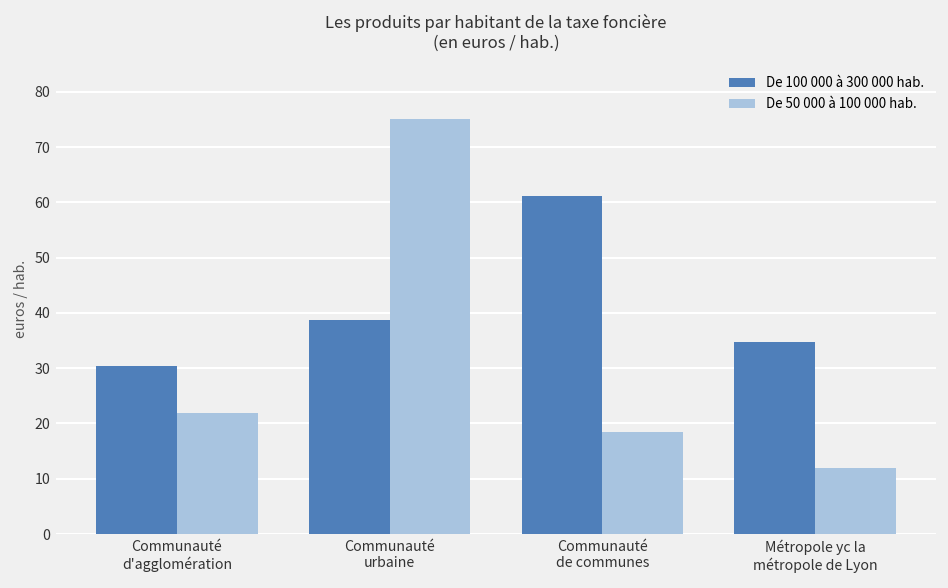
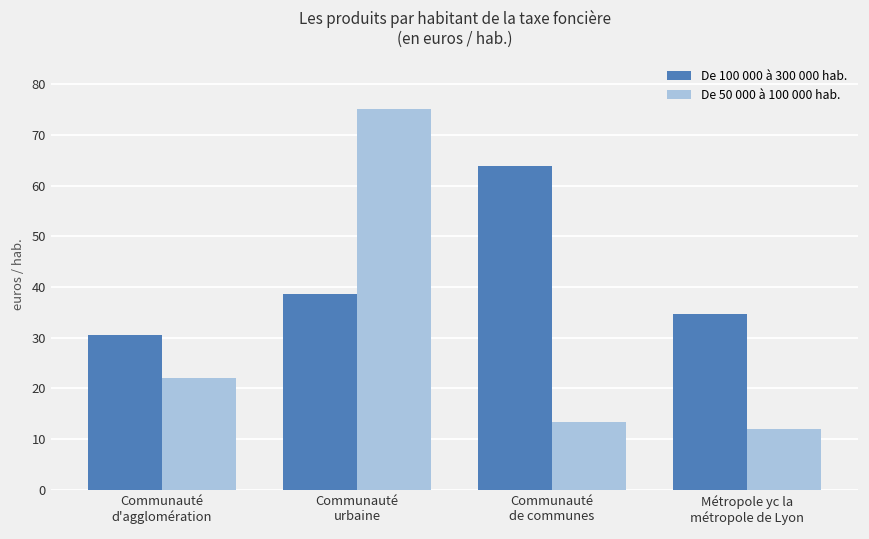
  {
    "De 100 000 à 300 000 hab.": {
      "Communauté d'agglomération": 30,
      "Communauté urbaine": 39,
-     "Communauté de communes": 61,
+     "Communauté de communes": 64,
      "Métropole yc la métropole de Lyon": 35
    },
    "De 50 000 à 100 000 hab.": {
      "Communauté d'agglomération": 22,
      "Communauté urbaine": 75,
-     "Communauté de communes": 18,
+     "Communauté de communes": 13,
      "Métropole yc la métropole de Lyon": 12
    }
  }
